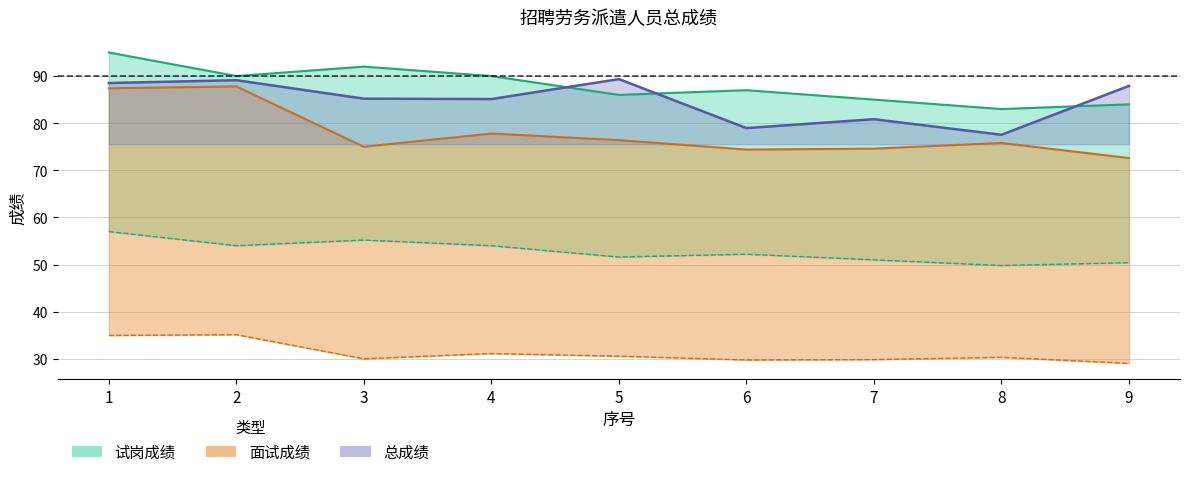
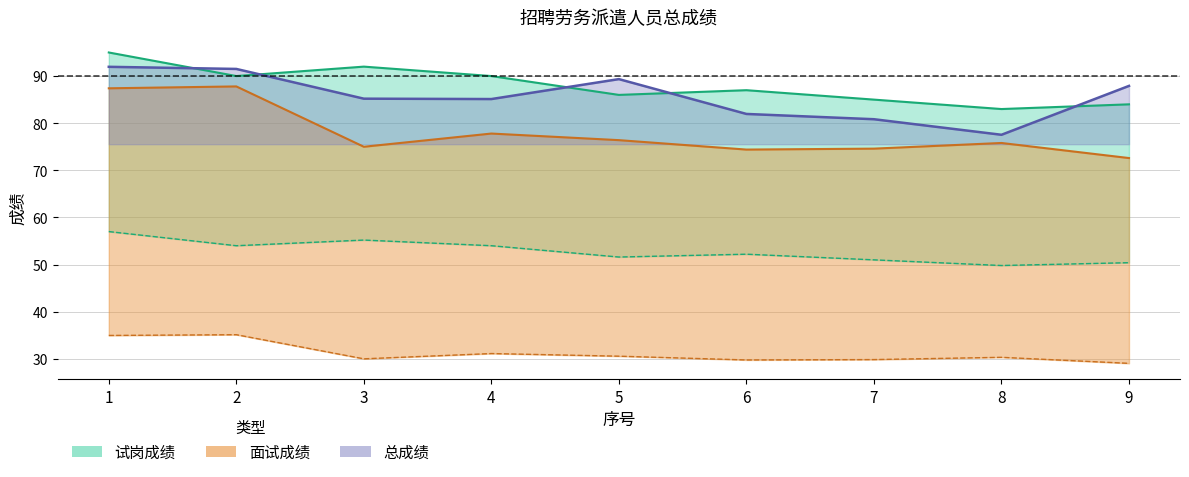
  {
    "总成绩": {
-     "1": 89,
-     "2": 89,
+     "1": 92,
+     "2": 92,
      "3": 85,
      "4": 85,
      "5": 89,
-     "6": 79,
+     "6": 82,
      "7": 81,
      "8": 78,
      "9": 88
    }
  }
